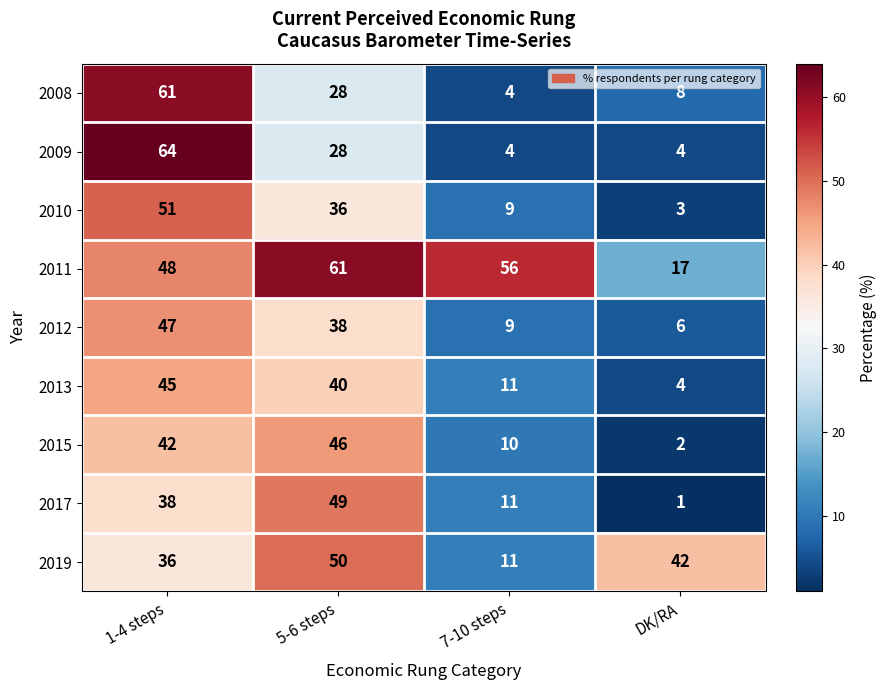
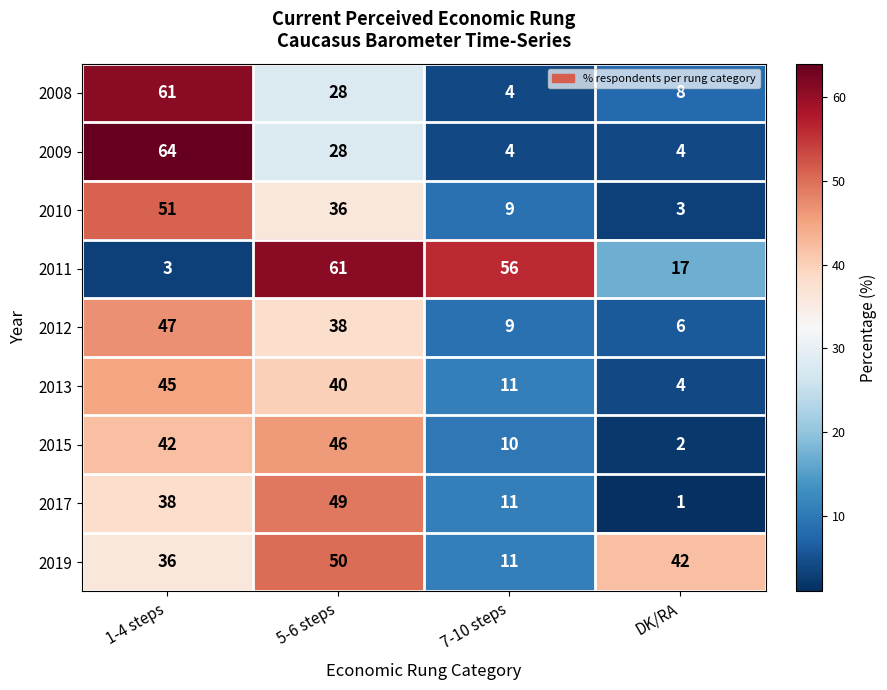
  {
    "2008": {
      "1-4 steps": 61,
      "5-6 steps": 28,
      "7-10 steps": 4
    },
    "2009": {
      "1-4 steps": 64,
      "5-6 steps": 28,
      "7-10 steps": 4,
      "DK/RA": 4
    },
    "2010": {
      "1-4 steps": 51,
      "5-6 steps": 36,
      "7-10 steps": 9,
      "DK/RA": 3
    },
    "2011": {
-     "1-4 steps": 48,
+     "1-4 steps": 3,
      "5-6 steps": 61,
      "7-10 steps": 56,
      "DK/RA": 17
    },
    "2012": {
      "1-4 steps": 47,
      "5-6 steps": 38,
      "7-10 steps": 9,
      "DK/RA": 6
    },
    "2013": {
      "1-4 steps": 45,
      "5-6 steps": 40,
      "7-10 steps": 11,
      "DK/RA": 4
    },
    "2015": {
      "1-4 steps": 42,
      "5-6 steps": 46,
      "7-10 steps": 10,
      "DK/RA": 2
    },
    "2017": {
      "1-4 steps": 38,
      "5-6 steps": 49,
      "7-10 steps": 11,
      "DK/RA": 1
    },
    "2019": {
      "1-4 steps": 36,
      "5-6 steps": 50,
      "7-10 steps": 11,
      "DK/RA": 42
    }
  }
